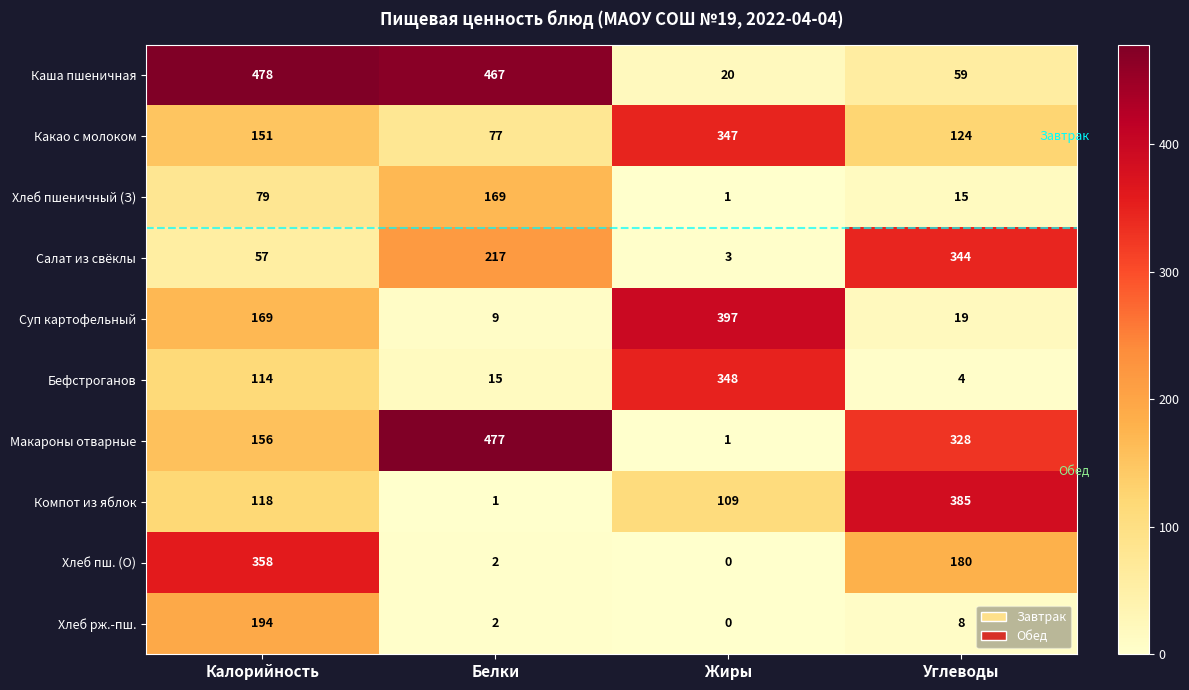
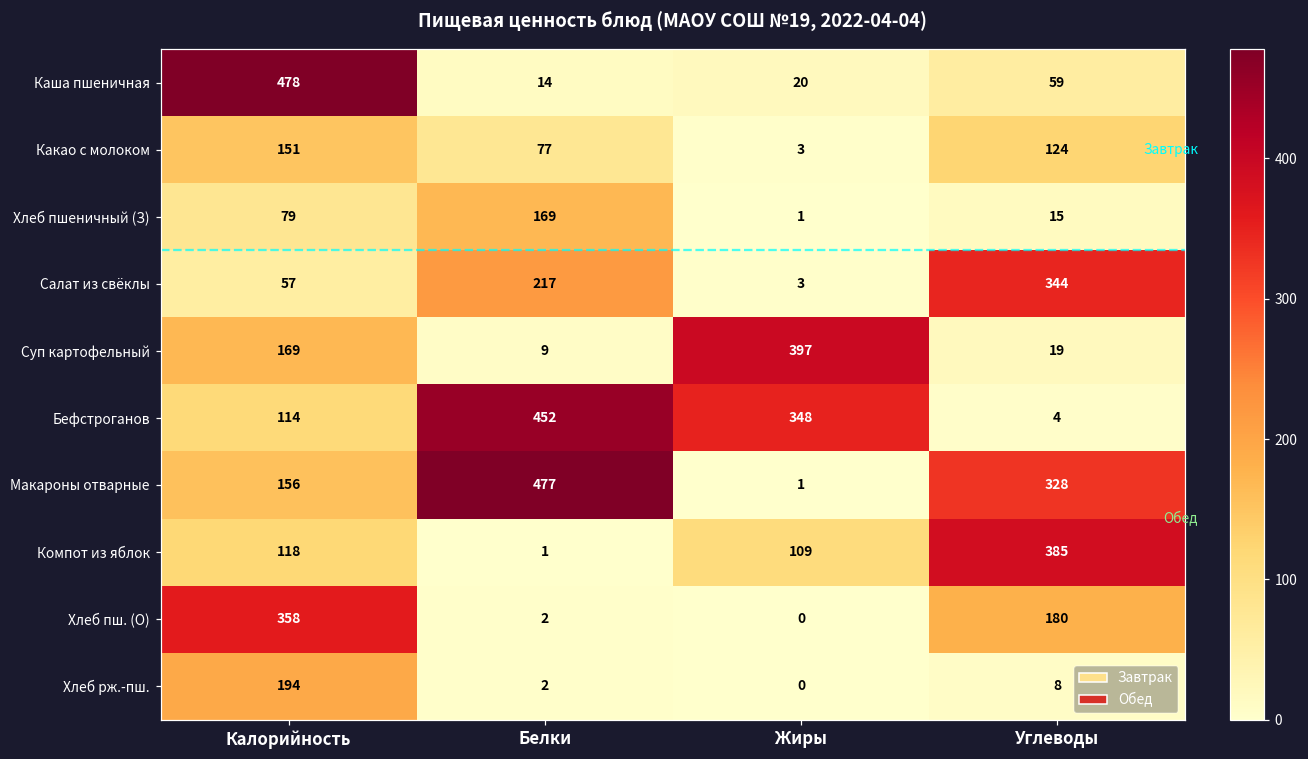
  {
    "Каша пшеничная": {
      "Калорийность": 478,
-     "Белки": 467,
+     "Белки": 14,
      "Жиры": 20,
      "Углеводы": 59
    },
    "Какао с молоком": {
      "Калорийность": 151,
      "Белки": 77,
-     "Жиры": 347
+     "Жиры": 3
    },
    "Хлеб пшеничный (З)": {
      "Калорийность": 79,
      "Белки": 169,
      "Жиры": 1,
      "Углеводы": 15
    },
    "Салат из свёклы": {
      "Калорийность": 57,
      "Белки": 217,
      "Жиры": 3,
      "Углеводы": 344
    },
    "Суп картофельный": {
      "Калорийность": 169,
      "Белки": 9,
      "Жиры": 397,
      "Углеводы": 19
    },
    "Бефстроганов": {
      "Калорийность": 114,
-     "Белки": 15,
+     "Белки": 452,
      "Жиры": 348,
      "Углеводы": 4
    },
    "Макароны отварные": {
      "Калорийность": 156,
      "Белки": 477,
      "Жиры": 1
    },
    "Компот из яблок": {
      "Калорийность": 118,
      "Белки": 1,
      "Жиры": 109
    },
    "Хлеб пш. (О)": {
      "Калорийность": 358,
      "Белки": 2,
      "Жиры": 0,
      "Углеводы": 180
    },
    "Хлеб рж.-пш.": {
      "Калорийность": 194,
      "Белки": 2,
      "Жиры": 0,
      "Углеводы": 8
    }
  }
